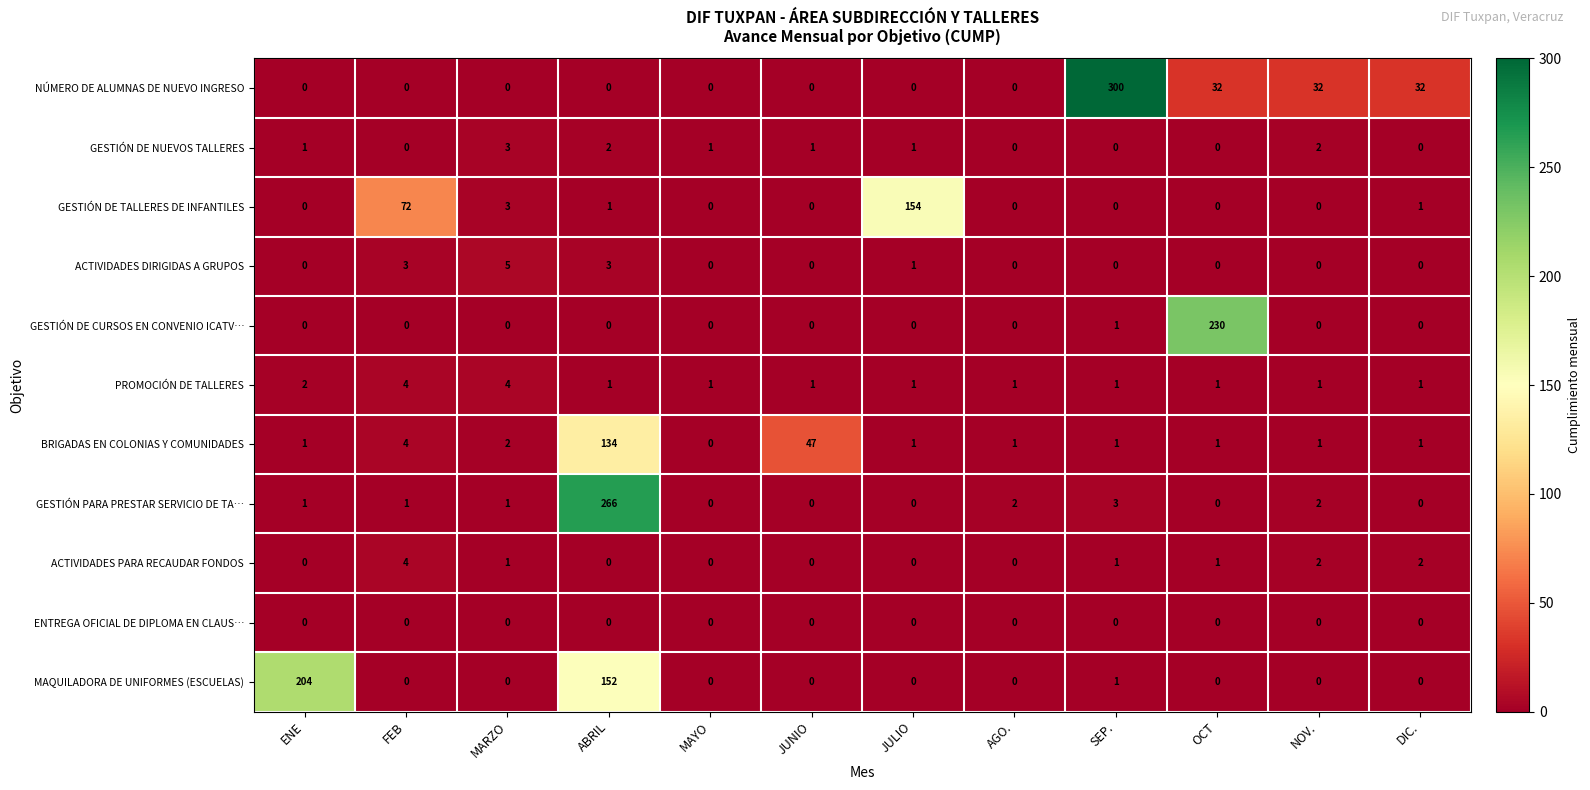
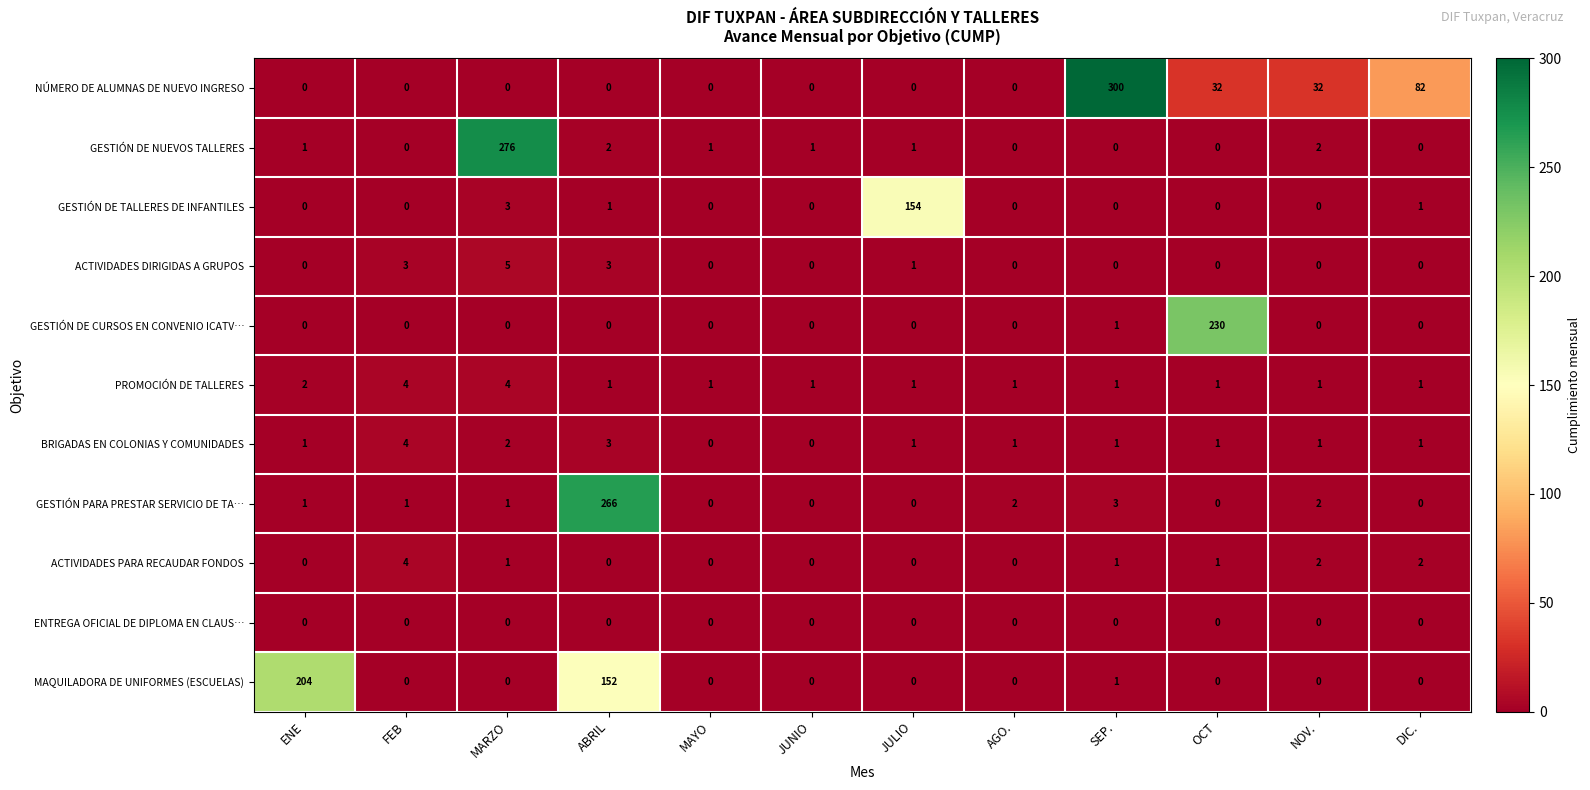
  {
    "NÚMERO DE ALUMNAS DE NUEVO INGRESO": {
      "ENE": 0,
      "FEB": 0,
      "MARZO": 0,
      "ABRIL": 0,
      "MAYO": 0,
      "JUNIO": 0,
      "JULIO": 0,
      "AGO.": 0,
      "SEP.": 300,
      "OCT": 32,
      "NOV.": 32,
-     "DIC.": 32
+     "DIC.": 82
    },
    "GESTIÓN DE NUEVOS TALLERES": {
      "ENE": 1,
      "FEB": 0,
-     "MARZO": 3,
+     "MARZO": 276,
      "ABRIL": 2,
      "MAYO": 1,
      "JUNIO": 1,
      "JULIO": 1,
      "AGO.": 0,
      "SEP.": 0,
      "OCT": 0,
      "NOV.": 2,
      "DIC.": 0
    },
    "GESTIÓN DE TALLERES DE INFANTILES": {
      "ENE": 0,
-     "FEB": 72,
+     "FEB": 0,
      "MARZO": 3,
      "ABRIL": 1,
      "MAYO": 0,
      "JUNIO": 0,
      "JULIO": 154,
      "AGO.": 0,
      "SEP.": 0,
      "OCT": 0,
      "NOV.": 0,
      "DIC.": 1
    },
    "ACTIVIDADES DIRIGIDAS A GRUPOS": {
      "ENE": 0,
      "FEB": 3,
      "MARZO": 5,
      "ABRIL": 3,
      "MAYO": 0,
      "JUNIO": 0,
      "JULIO": 1,
      "AGO.": 0,
      "SEP.": 0,
      "OCT": 0,
      "NOV.": 0,
      "DIC.": 0
    },
    "GESTIÓN DE CURSOS EN CONVENIO ICATV…": {
      "ENE": 0,
      "FEB": 0,
      "MARZO": 0,
      "ABRIL": 0,
      "MAYO": 0,
      "JUNIO": 0,
      "JULIO": 0,
      "AGO.": 0,
      "SEP.": 1,
      "OCT": 230,
      "NOV.": 0,
      "DIC.": 0
    },
    "PROMOCIÓN DE TALLERES": {
      "ENE": 2,
      "FEB": 4,
      "MARZO": 4,
      "ABRIL": 1,
      "MAYO": 1,
      "JUNIO": 1,
      "JULIO": 1,
      "AGO.": 1,
      "SEP.": 1,
      "OCT": 1,
      "NOV.": 1,
      "DIC.": 1
    },
    "BRIGADAS EN COLONIAS Y COMUNIDADES": {
      "ENE": 1,
      "FEB": 4,
      "MARZO": 2,
-     "ABRIL": 134,
+     "ABRIL": 3,
      "MAYO": 0,
-     "JUNIO": 47,
+     "JUNIO": 0,
      "JULIO": 1,
      "AGO.": 1,
      "SEP.": 1,
      "OCT": 1,
      "NOV.": 1,
      "DIC.": 1
    },
    "GESTIÓN PARA PRESTAR SERVICIO DE TA…": {
      "ENE": 1,
      "FEB": 1,
      "MARZO": 1,
      "ABRIL": 266,
      "MAYO": 0,
      "JUNIO": 0,
      "JULIO": 0,
      "AGO.": 2,
      "SEP.": 3,
      "OCT": 0,
      "NOV.": 2,
      "DIC.": 0
    },
    "ACTIVIDADES PARA RECAUDAR FONDOS": {
      "ENE": 0,
      "FEB": 4,
      "MARZO": 1,
      "ABRIL": 0,
      "MAYO": 0,
      "JUNIO": 0,
      "JULIO": 0,
      "AGO.": 0,
      "SEP.": 1,
      "OCT": 1,
      "NOV.": 2,
      "DIC.": 2
    },
    "ENTREGA OFICIAL DE DIPLOMA EN CLAUS…": {
      "ENE": 0,
      "FEB": 0,
      "MARZO": 0,
      "ABRIL": 0,
      "MAYO": 0,
      "JUNIO": 0,
      "JULIO": 0,
      "AGO.": 0,
      "SEP.": 0,
      "OCT": 0,
      "NOV.": 0,
      "DIC.": 0
    },
    "MAQUILADORA DE UNIFORMES (ESCUELAS)": {
      "ENE": 204,
      "FEB": 0,
      "MARZO": 0,
      "ABRIL": 152,
      "MAYO": 0,
      "JUNIO": 0,
      "JULIO": 0,
      "AGO.": 0,
      "SEP.": 1,
      "OCT": 0,
      "NOV.": 0,
      "DIC.": 0
    }
  }
